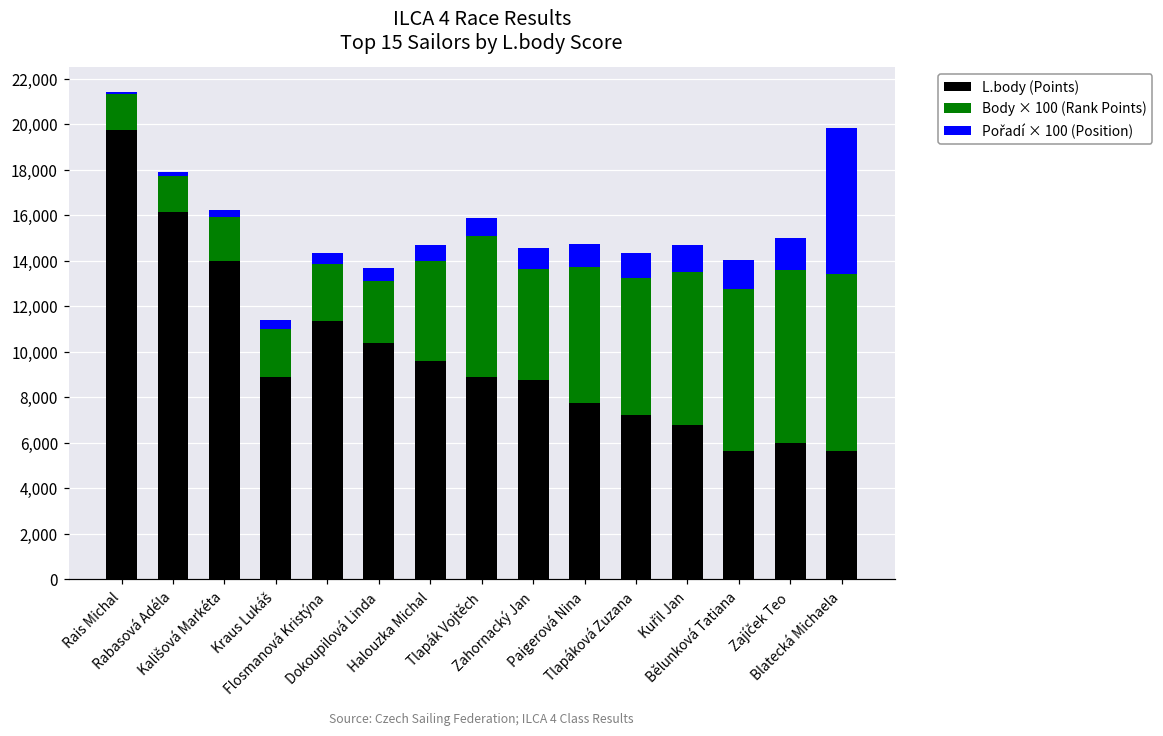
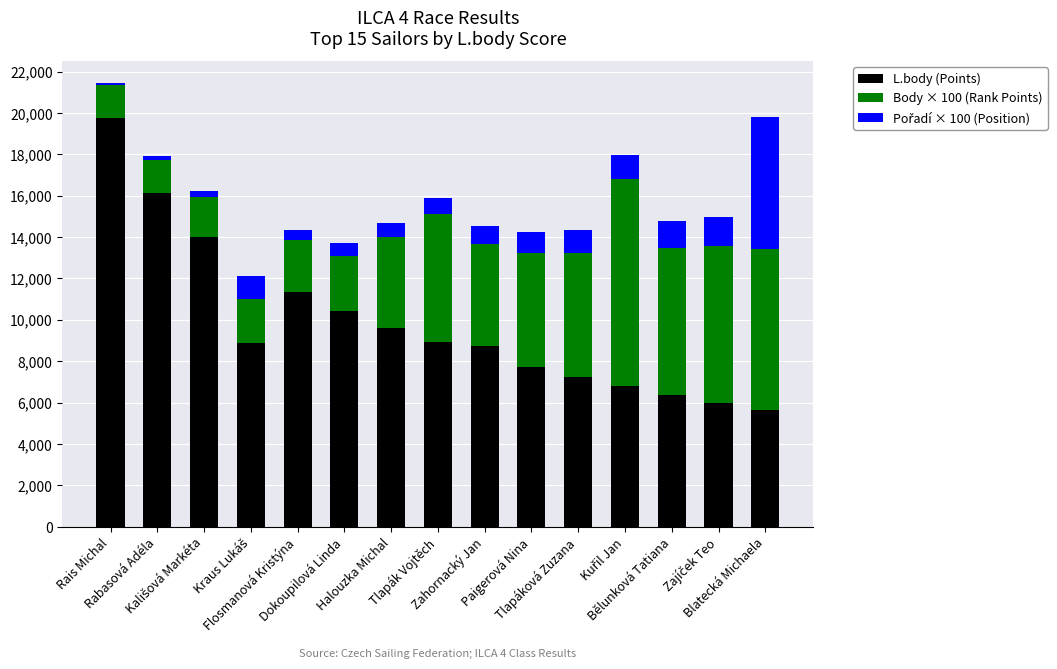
  {
    "L.body (Points)": {
      "Rais Michal": "19,700",
      "Rabasová Adéla": "16,100",
      "Kališová Markéta": "14,000",
      "Kraus Lukáš": "8,900",
      "Flosmanová Kristýna": "11,400",
      "Dokoupilová Linda": "10,400",
      "Halouzka Michal": "9,600",
      "Tlapák Vojtěch": "8,900",
      "Zahornacký Jan": "8,800",
      "Paigerová Nina": "7,700",
      "Tlapáková Zuzana": "7,200",
      "Kuřil Jan": "6,800",
-     "Bělunková Tatiana": "5,700",
+     "Bělunková Tatiana": "6,400",
      "Zajíček Teo": "6,000",
      "Blatecká Michaela": "5,600"
    },
    "Body × 100 (Rank Points)": {
      "Rais Michal": "1,600",
      "Rabasová Adéla": "1,600",
      "Kališová Markéta": "1,900",
      "Kraus Lukáš": "2,100",
      "Flosmanová Kristýna": "2,500",
      "Dokoupilová Linda": "2,700",
      "Halouzka Michal": "4,400",
      "Tlapák Vojtěch": "6,200",
      "Zahornacký Jan": "4,900",
-     "Paigerová Nina": "6,000",
+     "Paigerová Nina": "5,500",
      "Tlapáková Zuzana": "6,000",
-     "Kuřil Jan": "6,700",
+     "Kuřil Jan": "10,000",
      "Bělunková Tatiana": "7,100",
      "Zajíček Teo": "7,600",
      "Blatecká Michaela": "7,800"
    },
    "Pořadí × 100 (Position)": {
      "Rabasová Adéla": "200",
      "Kališová Markéta": "300",
-     "Kraus Lukáš": "400",
+     "Kraus Lukáš": "1,100",
      "Flosmanová Kristýna": "500",
      "Dokoupilová Linda": "600",
      "Halouzka Michal": "700",
      "Tlapák Vojtěch": "800",
      "Zahornacký Jan": "900",
      "Paigerová Nina": "1,000",
      "Tlapáková Zuzana": "1,100",
      "Kuřil Jan": "1,200",
      "Bělunková Tatiana": "1,300",
      "Zajíček Teo": "1,400",
      "Blatecká Michaela": "6,400"
    }
  }
